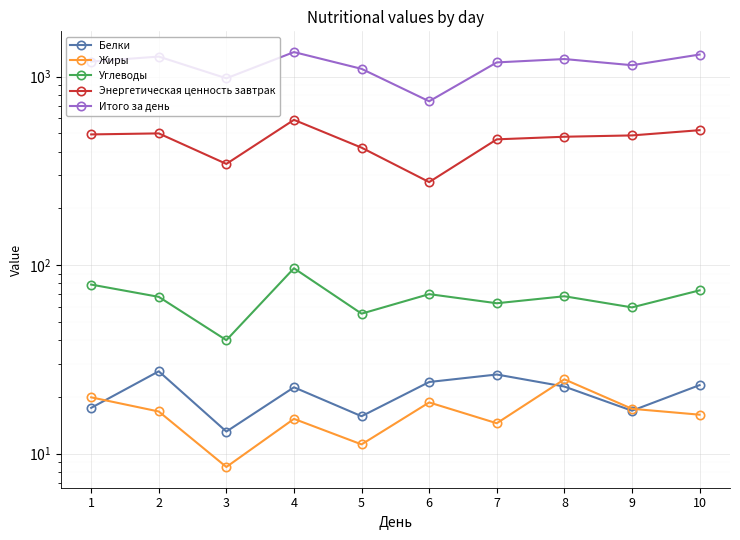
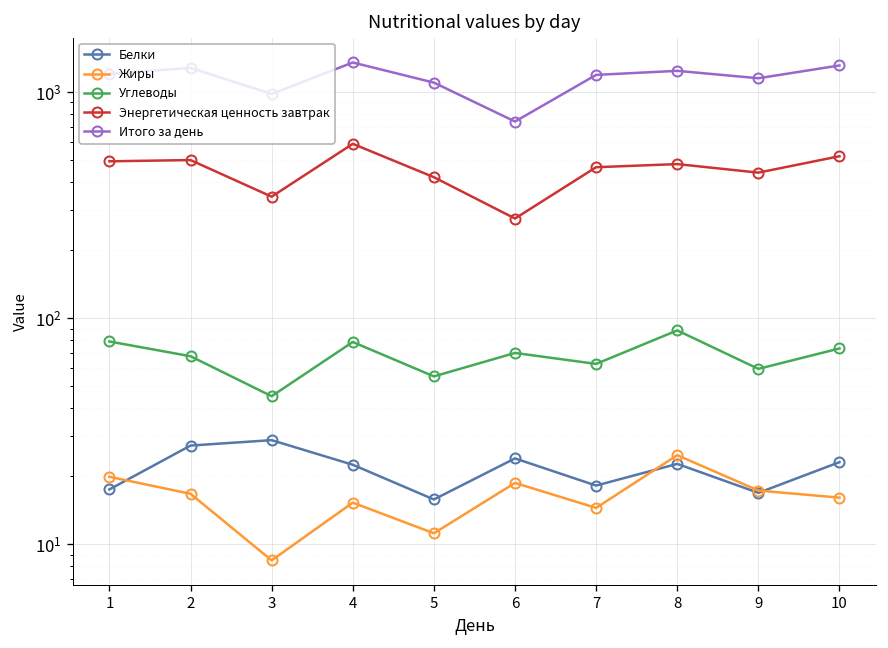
  {
    "Белки": {
      "1": 18,
      "2": 27,
-     "3": 13,
+     "3": 29,
      "4": 23,
      "5": 16,
      "6": 24,
-     "7": 26,
+     "7": 18,
      "8": 23,
      "10": 23
    },
    "Жиры": {
      "1": 20,
      "2": 17,
      "3": 9,
      "4": 15,
      "5": 11,
      "6": 19,
      "7": 15,
      "8": 25,
      "10": 16
    },
    "Углеводы": {
      "1": 79,
      "2": 68,
-     "3": 40,
-     "4": 100,
+     "3": 45,
+     "4": 79,
      "5": 55,
      "6": 70,
      "7": 63,
-     "8": 68,
+     "8": 90,
      "9": 60,
      "10": 74
    },
    "Энергетическая ценность завтрак": {
      "1": 490,
      "2": 500,
      "3": 340,
      "4": 590,
      "5": 420,
      "6": 280,
      "7": 470,
      "8": 480,
-     "9": 490,
+     "9": 440,
      "10": 520
    },
    "Итого за день": {
      "4": 1400,
      "5": 1100,
      "6": 740,
      "7": 1200,
      "8": 1200,
      "9": 1200,
      "10": 1300
    }
  }
